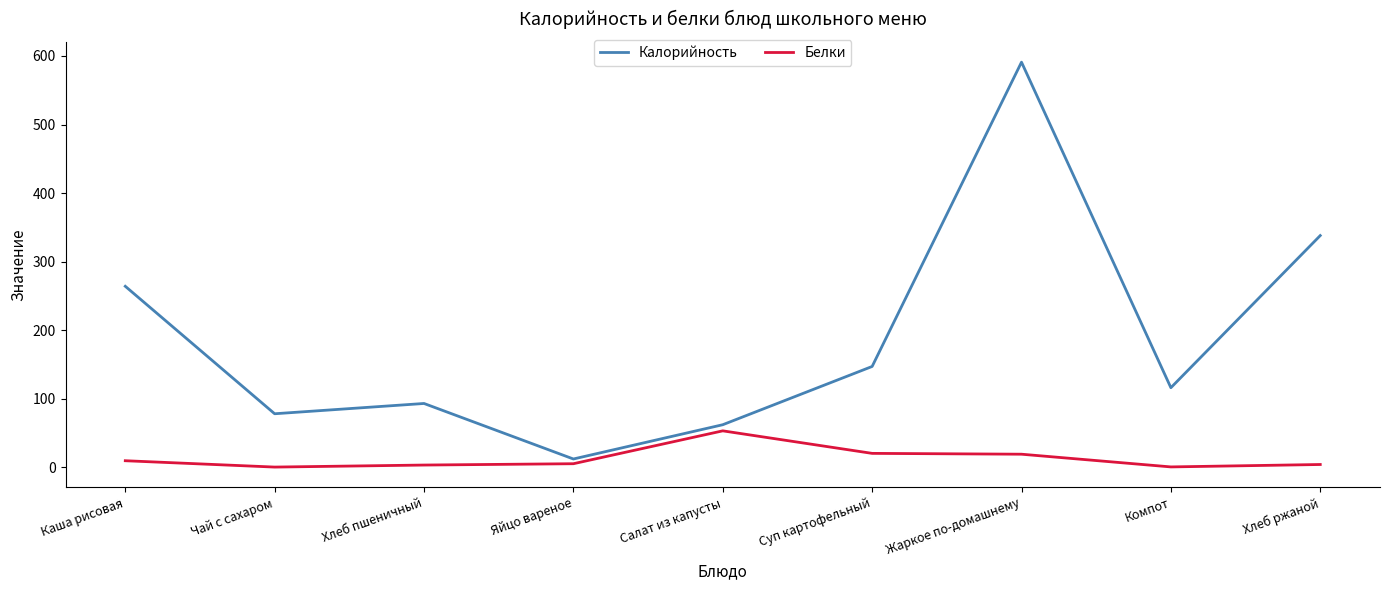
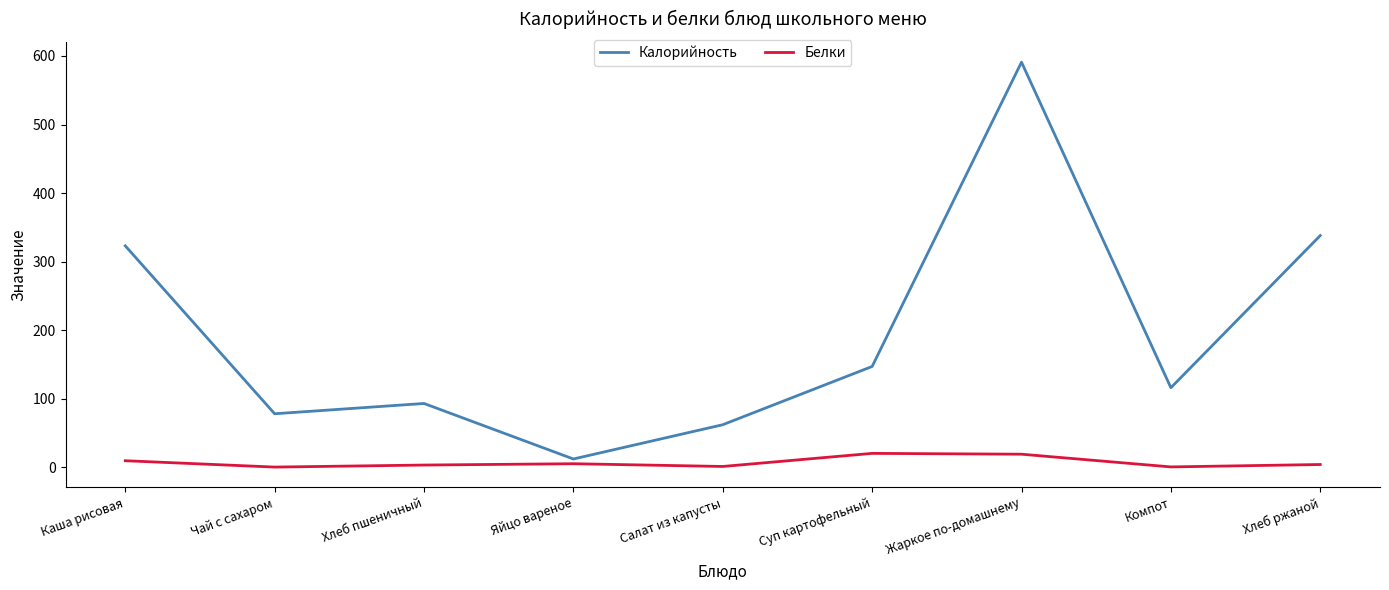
  {
    "Калорийность": {
-     "Каша рисовая": 260,
+     "Каша рисовая": 320,
      "Чай с сахаром": 80,
      "Хлеб пшеничный": 90,
      "Яйцо вареное": 10,
      "Салат из капусты": 60,
      "Суп картофельный": 150,
      "Жаркое по-домашнему": 590,
      "Компот": 120,
      "Хлеб ржаной": 340
    },
    "Белки": {
      "Каша рисовая": 10,
      "Чай с сахаром": 0,
      "Хлеб пшеничный": 0,
      "Яйцо вареное": 10,
-     "Салат из капусты": 50,
+     "Салат из капусты": 0,
      "Суп картофельный": 20,
      "Жаркое по-домашнему": 20,
      "Компот": 0,
      "Хлеб ржаной": 0
    }
  }
